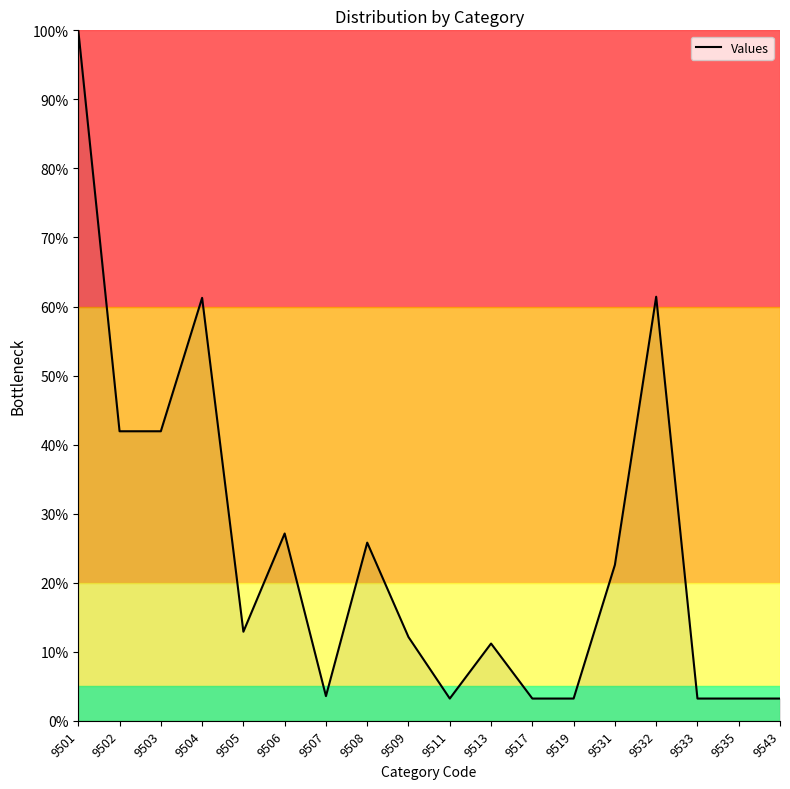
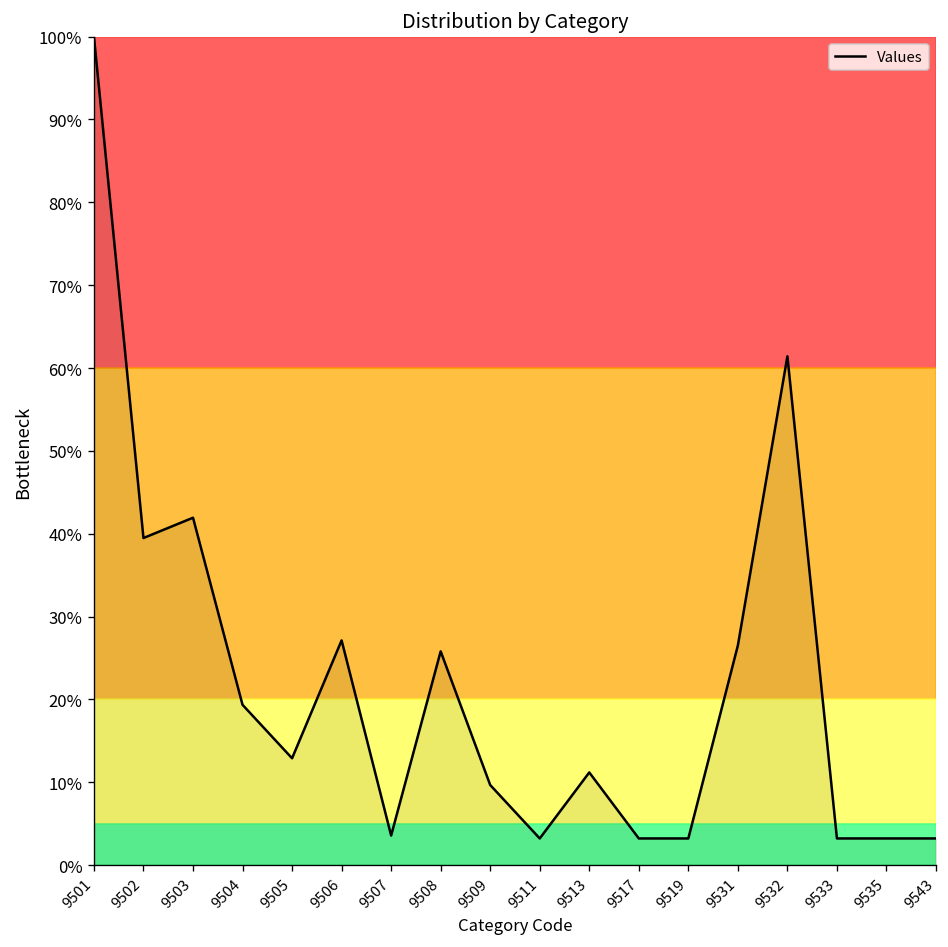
  {
    "9501": "100%",
-   "9502": "42%",
+   "9502": "39%",
    "9503": "42%",
-   "9504": "61%",
+   "9504": "19%",
    "9505": "13%",
    "9506": "27%",
    "9507": "4%",
    "9508": "26%",
-   "9509": "12%",
+   "9509": "10%",
    "9511": "3%",
    "9513": "11%",
    "9517": "3%",
    "9519": "3%",
-   "9531": "23%",
+   "9531": "27%",
    "9532": "61%",
    "9533": "3%",
    "9535": "3%",
    "9543": "3%"
  }
